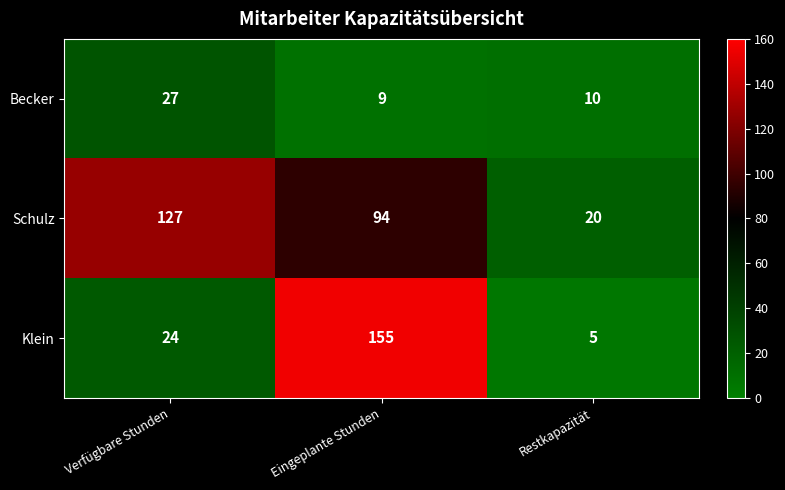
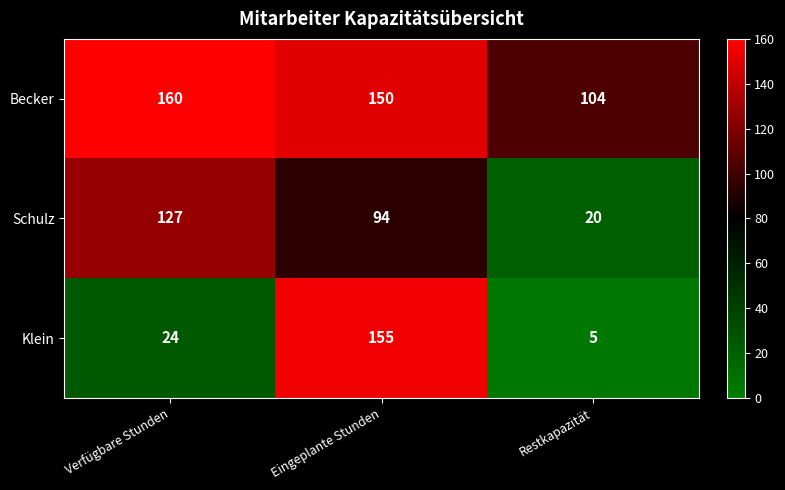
  {
    "Becker": {
-     "Verfügbare Stunden": 27,
-     "Eingeplante Stunden": 9,
-     "Restkapazität": 10
+     "Verfügbare Stunden": 160,
+     "Eingeplante Stunden": 150,
+     "Restkapazität": 104
    },
    "Schulz": {
      "Verfügbare Stunden": 127,
      "Eingeplante Stunden": 94,
      "Restkapazität": 20
    },
    "Klein": {
      "Verfügbare Stunden": 24,
      "Eingeplante Stunden": 155,
      "Restkapazität": 5
    }
  }
